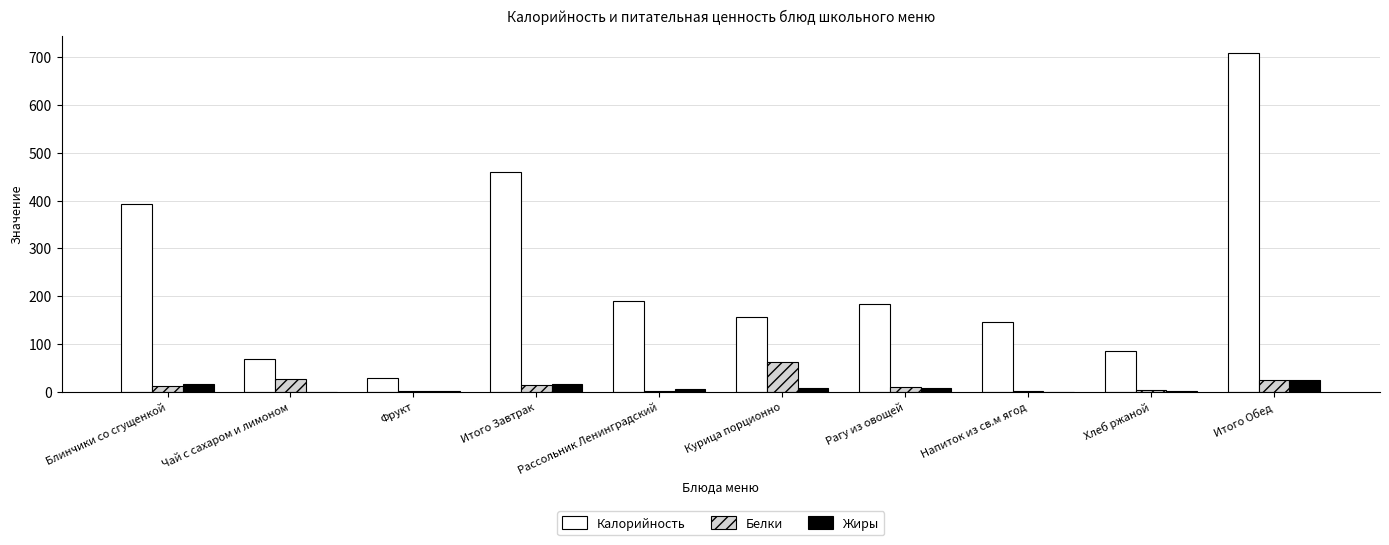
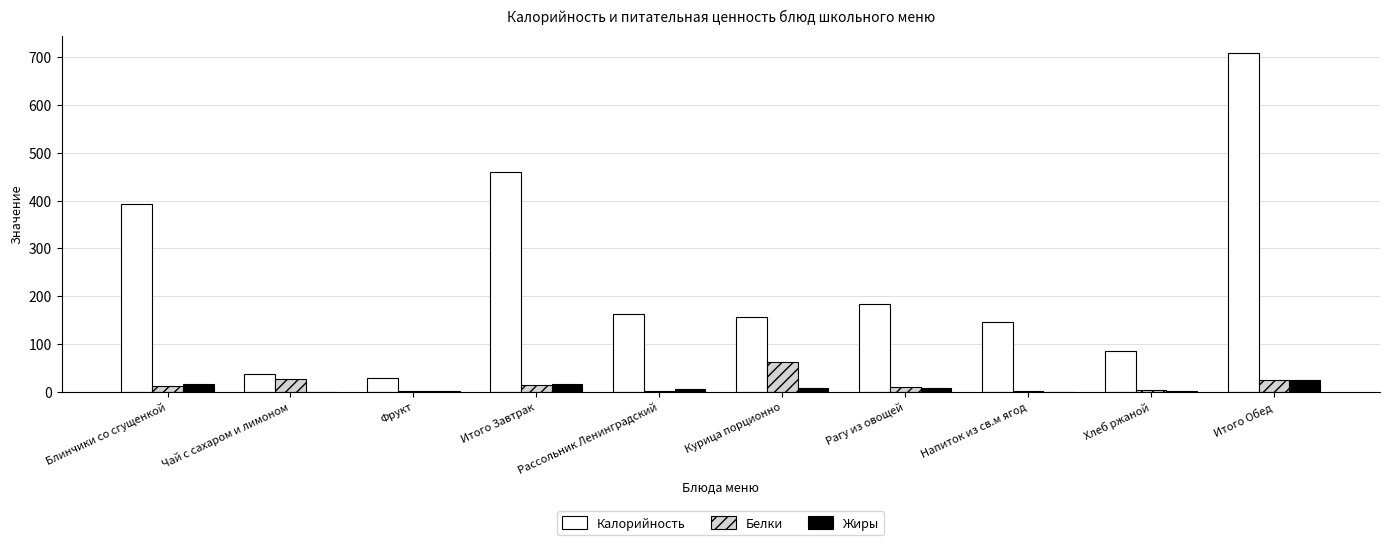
  {
    "Калорийность": {
      "Блинчики со сгущенкой": 390,
-     "Чай с сахаром и лимоном": 70,
+     "Чай с сахаром и лимоном": 40,
      "Фрукт": 30,
      "Итого Завтрак": 460,
-     "Рассольник Ленинградский": 190,
+     "Рассольник Ленинградский": 160,
      "Курица порционно": 160,
      "Рагу из овощей": 180,
      "Напиток из св.м ягод": 150,
      "Хлеб ржаной": 90,
      "Итого Обед": 710
    },
    "Белки": {
      "Блинчики со сгущенкой": 10,
      "Чай с сахаром и лимоном": 30,
      "Итого Завтрак": 10,
      "Курица порционно": 60,
      "Рагу из овощей": 10,
      "Итого Обед": 20
    },
    "Жиры": {
      "Блинчики со сгущенкой": 20,
      "Чай с сахаром и лимоном": 0,
      "Итого Завтрак": 20,
      "Рассольник Ленинградский": 10,
      "Курица порционно": 10,
      "Рагу из овощей": 10,
      "Итого Обед": 20
    }
  }
